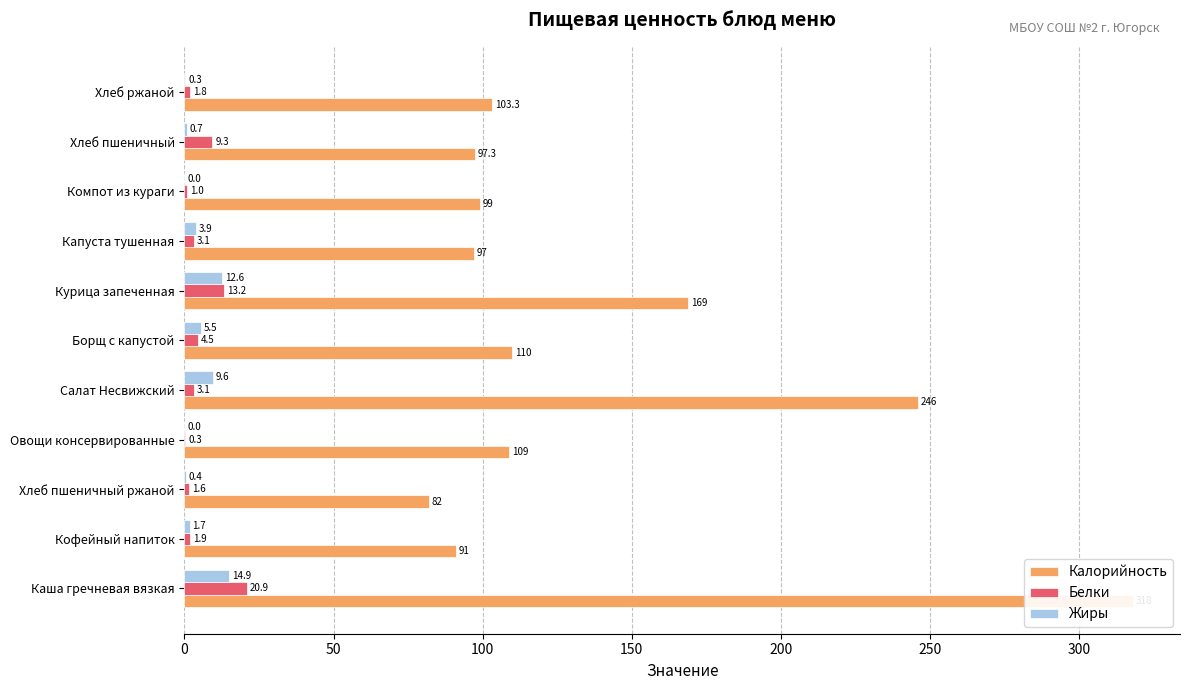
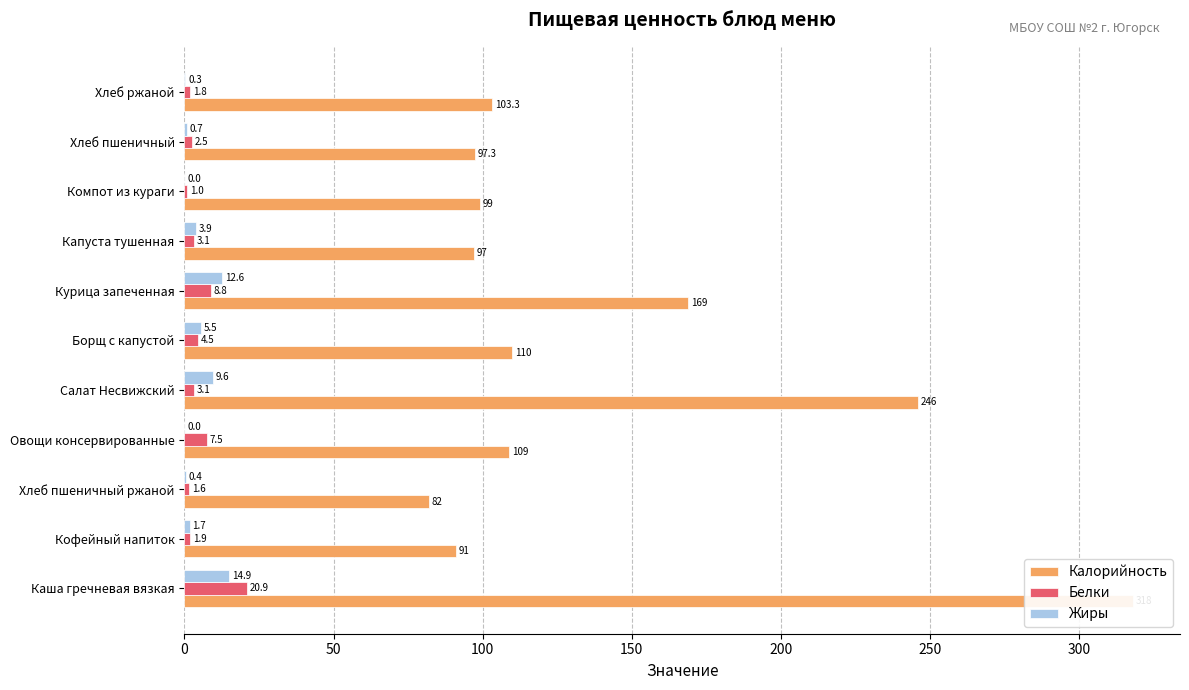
  {
    "Калорийность": {
      "Хлеб ржаной": 103.3,
      "Хлеб пшеничный": 97.3,
      "Компот из кураги": 99,
      "Капуста тушенная": 97,
      "Курица запеченная": 169,
      "Борщ с капустой": 110,
      "Салат Несвижский": 246,
      "Овощи консервированные": 109,
      "Хлеб пшеничный ржаной": 82,
      "Кофейный напиток": 91
    },
    "Белки": {
      "Хлеб ржаной": 1.8,
-     "Хлеб пшеничный": 9.3,
+     "Хлеб пшеничный": 2.5,
      "Компот из кураги": 1.0,
      "Капуста тушенная": 3.1,
-     "Курица запеченная": 13.2,
+     "Курица запеченная": 8.8,
      "Борщ с капустой": 4.5,
      "Салат Несвижский": 3.1,
-     "Овощи консервированные": 0.3,
+     "Овощи консервированные": 7.5,
      "Хлеб пшеничный ржаной": 1.6,
      "Кофейный напиток": 1.9,
      "Каша гречневая вязкая": 20.9
    },
    "Жиры": {
      "Хлеб ржаной": 0.3,
      "Хлеб пшеничный": 0.7,
      "Компот из кураги": 0.0,
      "Капуста тушенная": 3.9,
      "Курица запеченная": 12.6,
      "Борщ с капустой": 5.5,
      "Салат Несвижский": 9.6,
      "Овощи консервированные": 0.0,
      "Хлеб пшеничный ржаной": 0.4,
      "Кофейный напиток": 1.7,
      "Каша гречневая вязкая": 14.9
    }
  }
